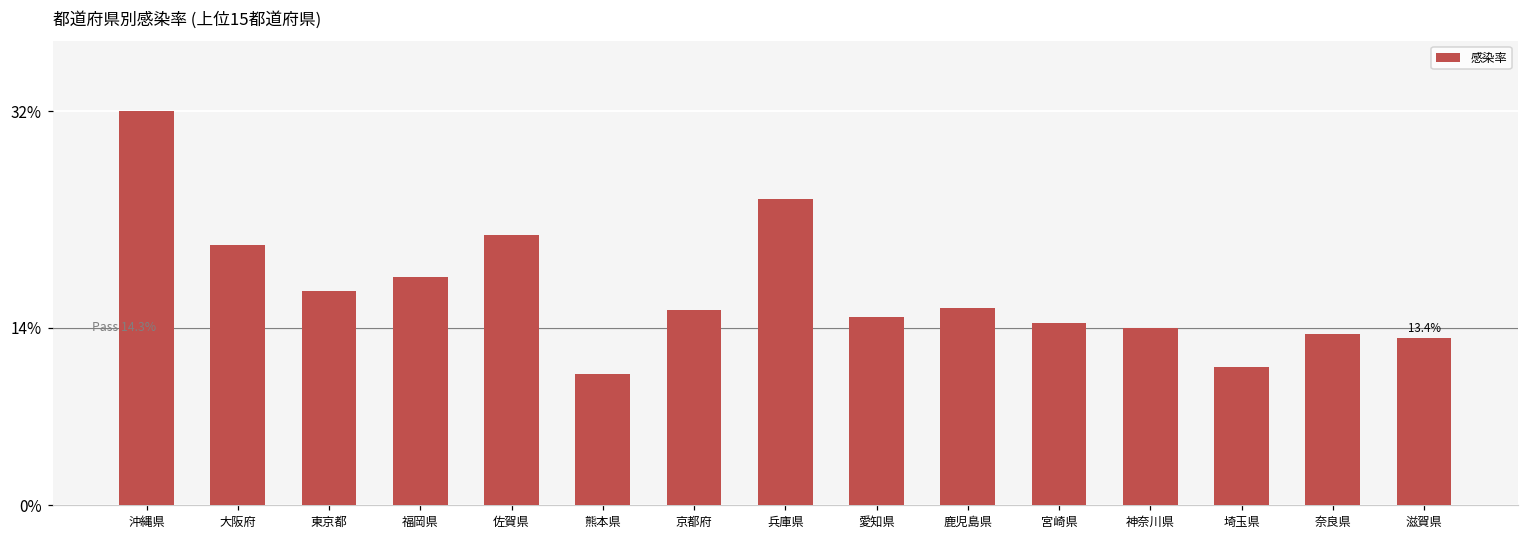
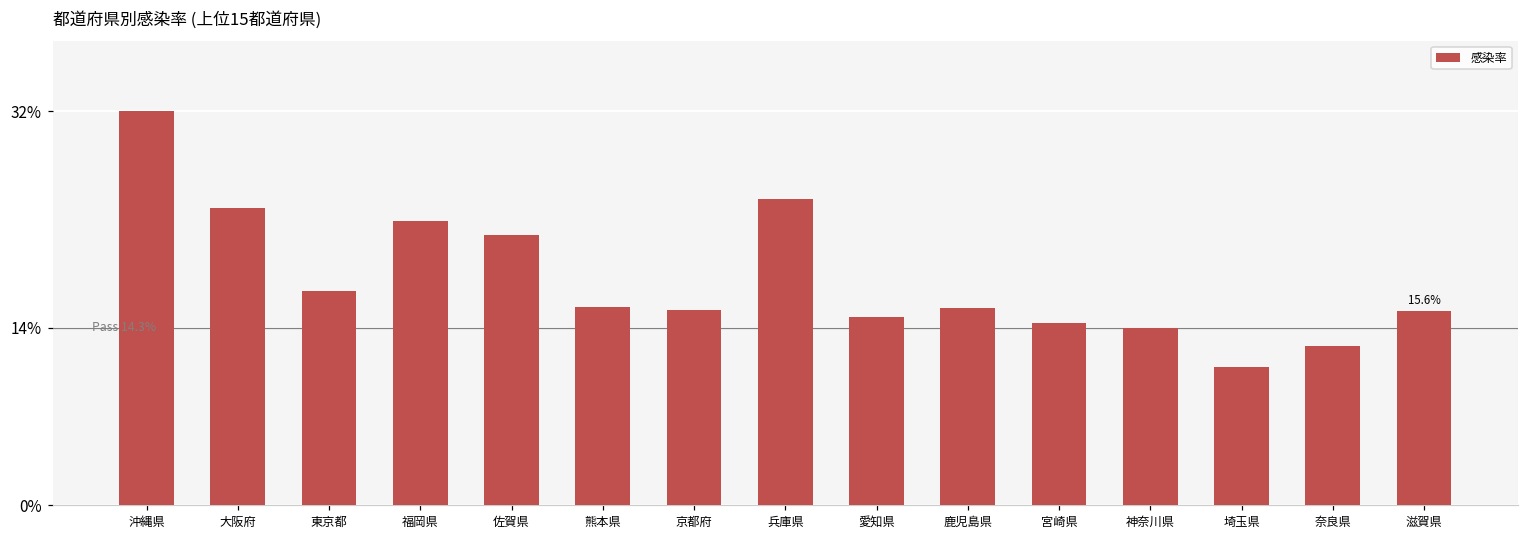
  {
-   "大阪府": "20.9%",
-   "福岡県": "18.3%",
-   "熊本県": "10.6%",
-   "奈良県": "13.8%",
-   "滋賀県": "13.4%"
+   "大阪府": "23.9%",
+   "福岡県": "22.8%",
+   "熊本県": "15.9%",
+   "奈良県": "12.8%",
+   "滋賀県": "15.6%"
  }
